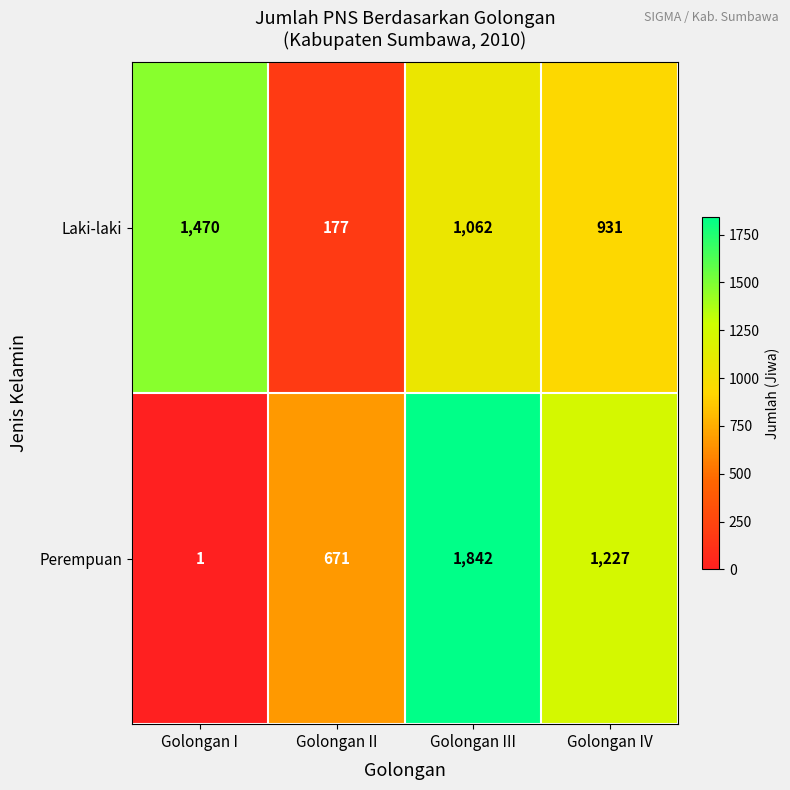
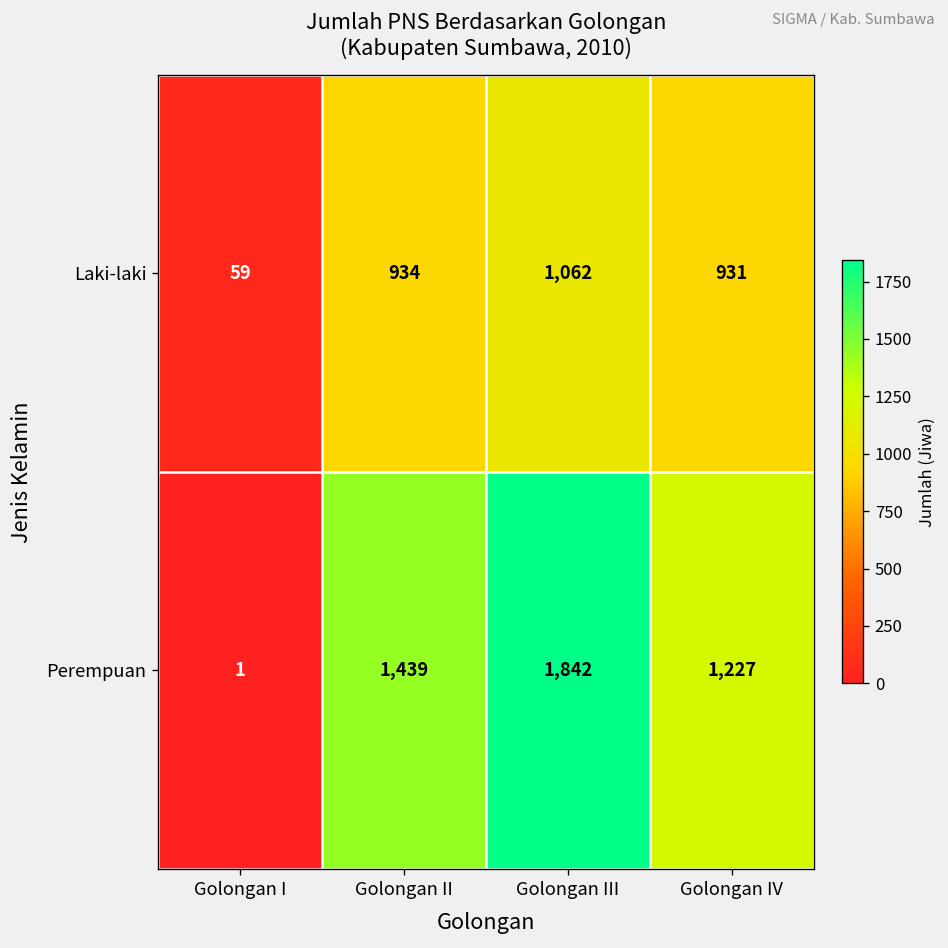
  {
    "Laki-laki": {
-     "Golongan I": "1,470",
-     "Golongan II": "177",
+     "Golongan I": "59",
+     "Golongan II": "934",
      "Golongan III": "1,062",
      "Golongan IV": "931"
    },
    "Perempuan": {
      "Golongan I": "1",
-     "Golongan II": "671",
+     "Golongan II": "1,439",
      "Golongan III": "1,842",
      "Golongan IV": "1,227"
    }
  }
